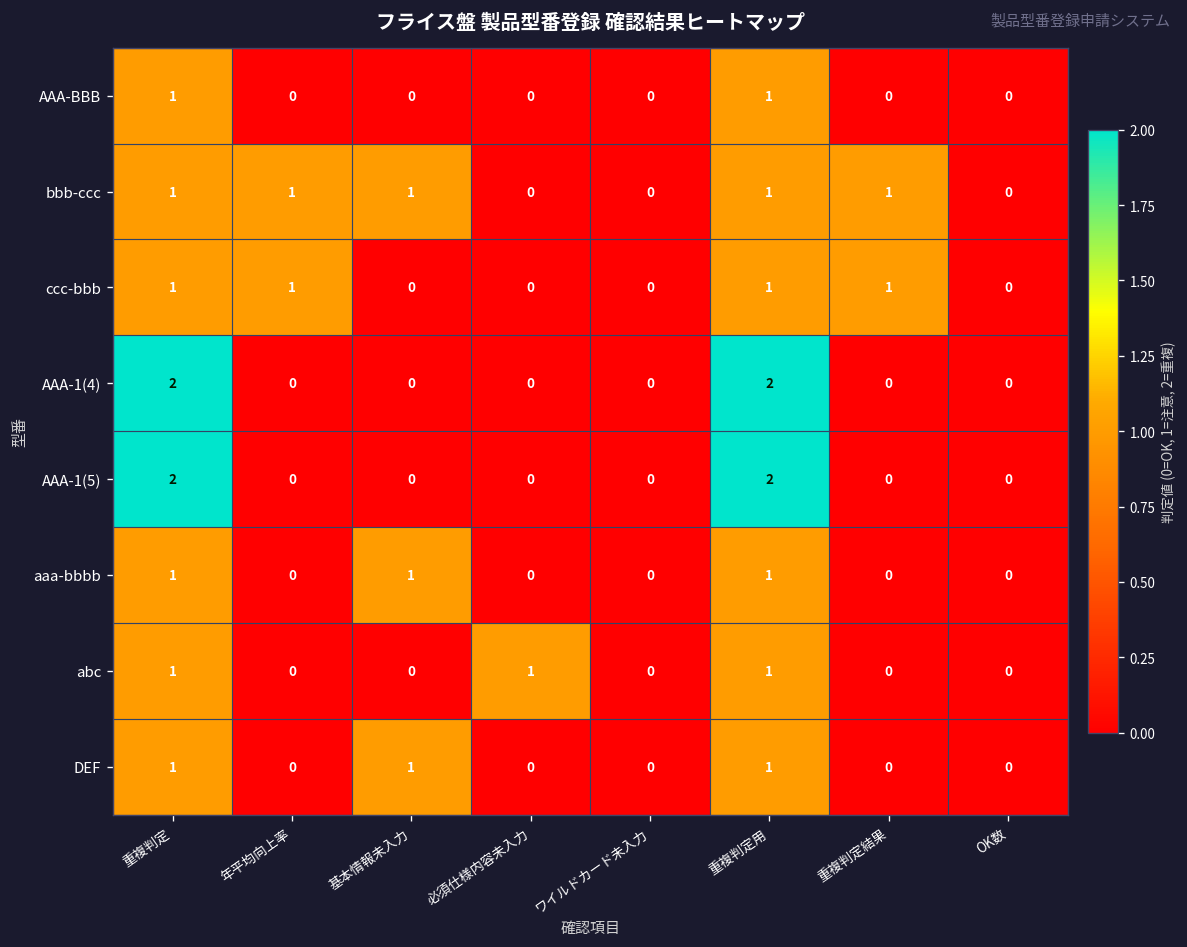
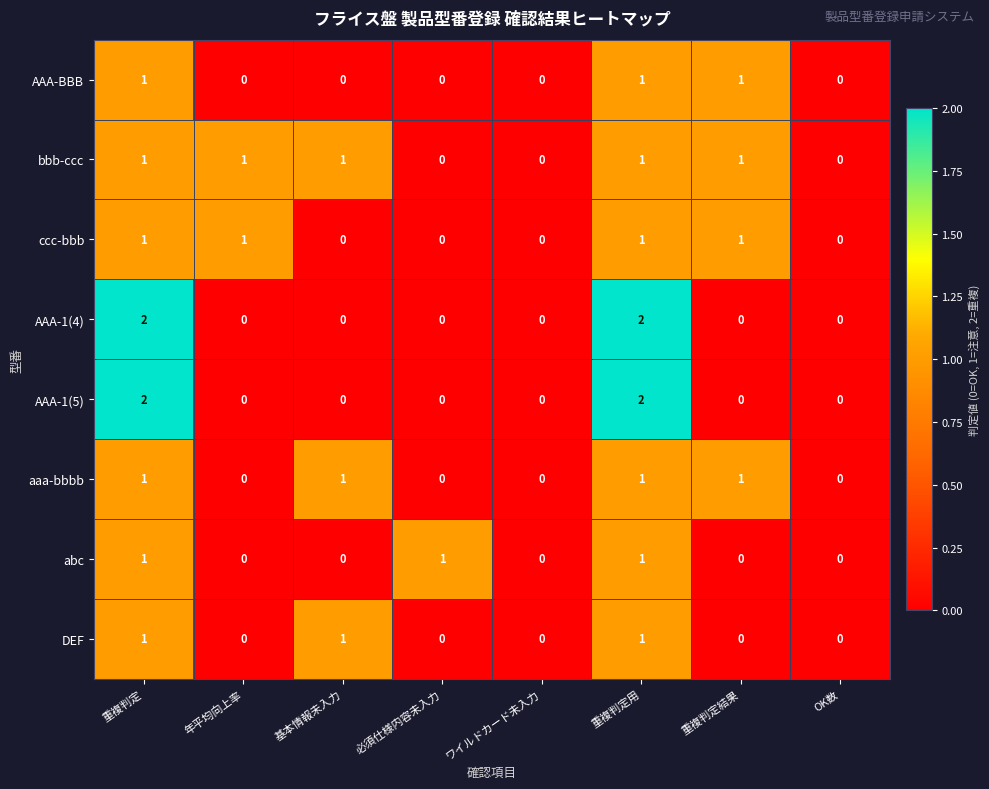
  {
    "AAA-BBB": {
      "重複判定": 1,
      "年平均向上率": 0,
      "基本情報未入力": 0,
      "必須仕様内容未入力": 0,
      "ワイルドカード未入力": 0,
      "重複判定用": 1,
-     "重複判定結果": 0,
+     "重複判定結果": 1,
      "OK数": 0
    },
    "bbb-ccc": {
      "重複判定": 1,
      "年平均向上率": 1,
      "基本情報未入力": 1,
      "必須仕様内容未入力": 0,
      "ワイルドカード未入力": 0,
      "重複判定用": 1,
      "重複判定結果": 1,
      "OK数": 0
    },
    "ccc-bbb": {
      "重複判定": 1,
      "年平均向上率": 1,
      "基本情報未入力": 0,
      "必須仕様内容未入力": 0,
      "ワイルドカード未入力": 0,
      "重複判定用": 1,
      "重複判定結果": 1,
      "OK数": 0
    },
    "AAA-1(4)": {
      "重複判定": 2,
      "年平均向上率": 0,
      "基本情報未入力": 0,
      "必須仕様内容未入力": 0,
      "ワイルドカード未入力": 0,
      "重複判定用": 2,
      "重複判定結果": 0,
      "OK数": 0
    },
    "AAA-1(5)": {
      "重複判定": 2,
      "年平均向上率": 0,
      "基本情報未入力": 0,
      "必須仕様内容未入力": 0,
      "ワイルドカード未入力": 0,
      "重複判定用": 2,
      "重複判定結果": 0,
      "OK数": 0
    },
    "aaa-bbbb": {
      "重複判定": 1,
      "年平均向上率": 0,
      "基本情報未入力": 1,
      "必須仕様内容未入力": 0,
      "ワイルドカード未入力": 0,
      "重複判定用": 1,
-     "重複判定結果": 0,
+     "重複判定結果": 1,
      "OK数": 0
    },
    "abc": {
      "重複判定": 1,
      "年平均向上率": 0,
      "基本情報未入力": 0,
      "必須仕様内容未入力": 1,
      "ワイルドカード未入力": 0,
      "重複判定用": 1,
      "重複判定結果": 0,
      "OK数": 0
    },
    "DEF": {
      "重複判定": 1,
      "年平均向上率": 0,
      "基本情報未入力": 1,
      "必須仕様内容未入力": 0,
      "ワイルドカード未入力": 0,
      "重複判定用": 1,
      "重複判定結果": 0,
      "OK数": 0
    }
  }
